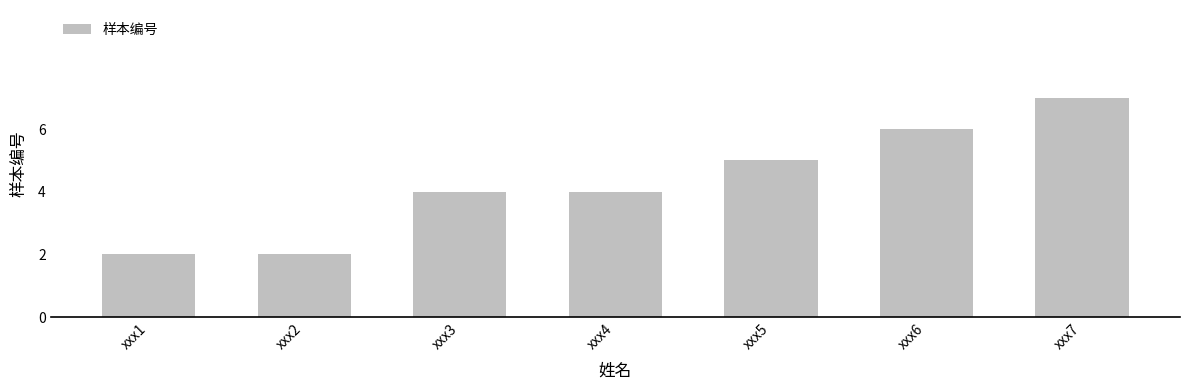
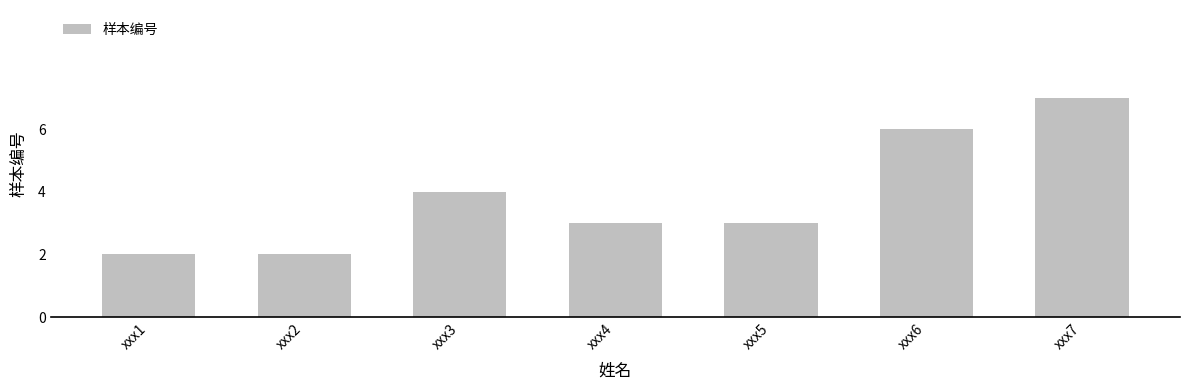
  {
    "xxx1": 2,
    "xxx2": 2,
    "xxx3": 4,
-   "xxx4": 4,
-   "xxx5": 5,
+   "xxx4": 3,
+   "xxx5": 3,
    "xxx6": 6,
    "xxx7": 7
  }
